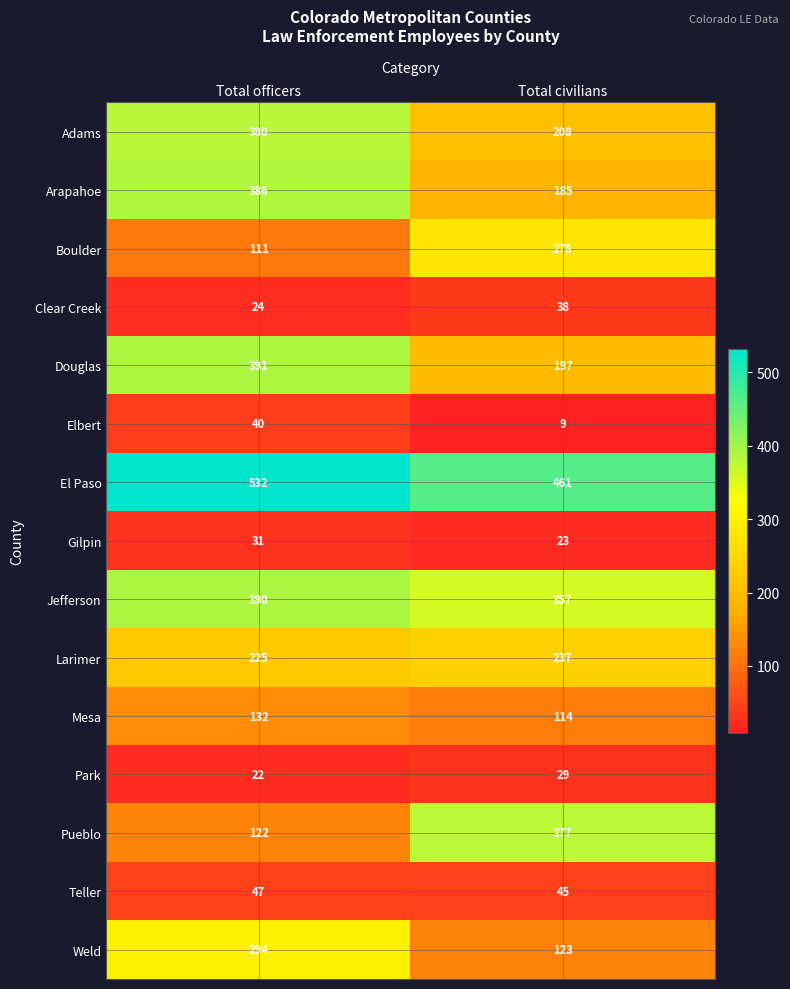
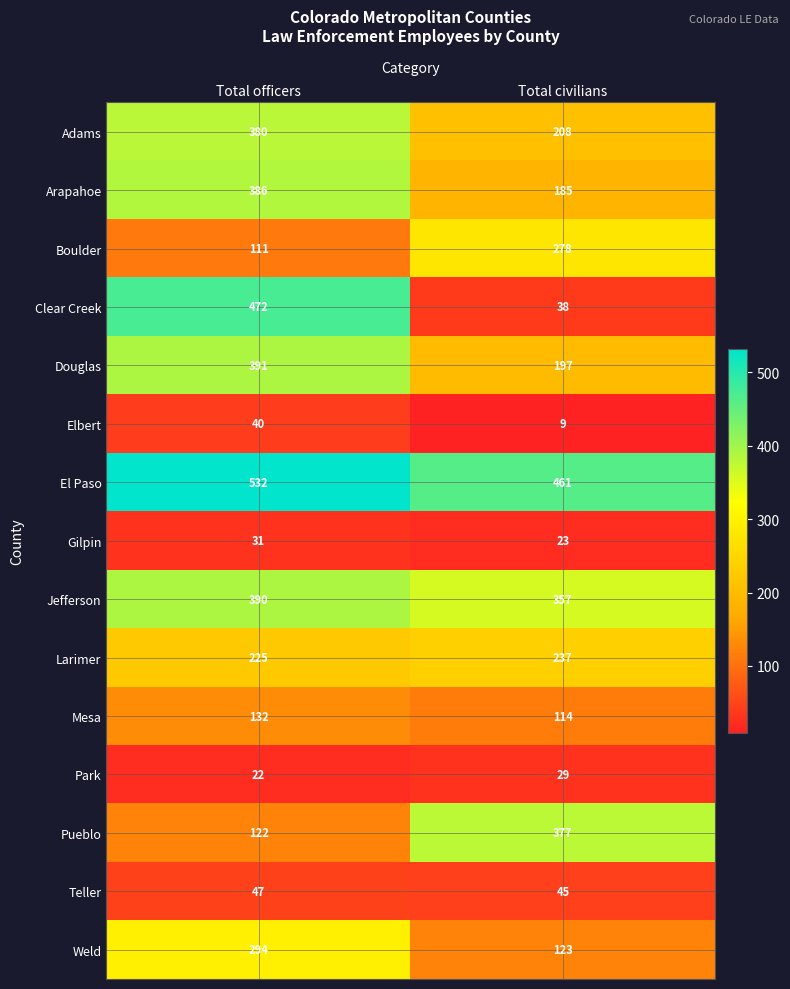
  {
    "Adams": {
      "Total officers": 380,
      "Total civilians": 208
    },
    "Arapahoe": {
      "Total officers": 386,
      "Total civilians": 185
    },
    "Boulder": {
      "Total officers": 111,
      "Total civilians": 278
    },
    "Clear Creek": {
-     "Total officers": 24,
+     "Total officers": 472,
      "Total civilians": 38
    },
    "Douglas": {
      "Total officers": 391,
      "Total civilians": 197
    },
    "Elbert": {
      "Total officers": 40,
      "Total civilians": 9
    },
    "El Paso": {
      "Total officers": 532,
      "Total civilians": 461
    },
    "Gilpin": {
      "Total officers": 31,
      "Total civilians": 23
    },
    "Jefferson": {
      "Total officers": 390,
      "Total civilians": 357
    },
    "Larimer": {
      "Total officers": 225,
      "Total civilians": 237
    },
    "Mesa": {
      "Total officers": 132,
      "Total civilians": 114
    },
    "Park": {
      "Total officers": 22,
      "Total civilians": 29
    },
    "Pueblo": {
      "Total officers": 122,
      "Total civilians": 377
    },
    "Teller": {
      "Total officers": 47,
      "Total civilians": 45
    },
    "Weld": {
      "Total officers": 294,
      "Total civilians": 123
    }
  }
